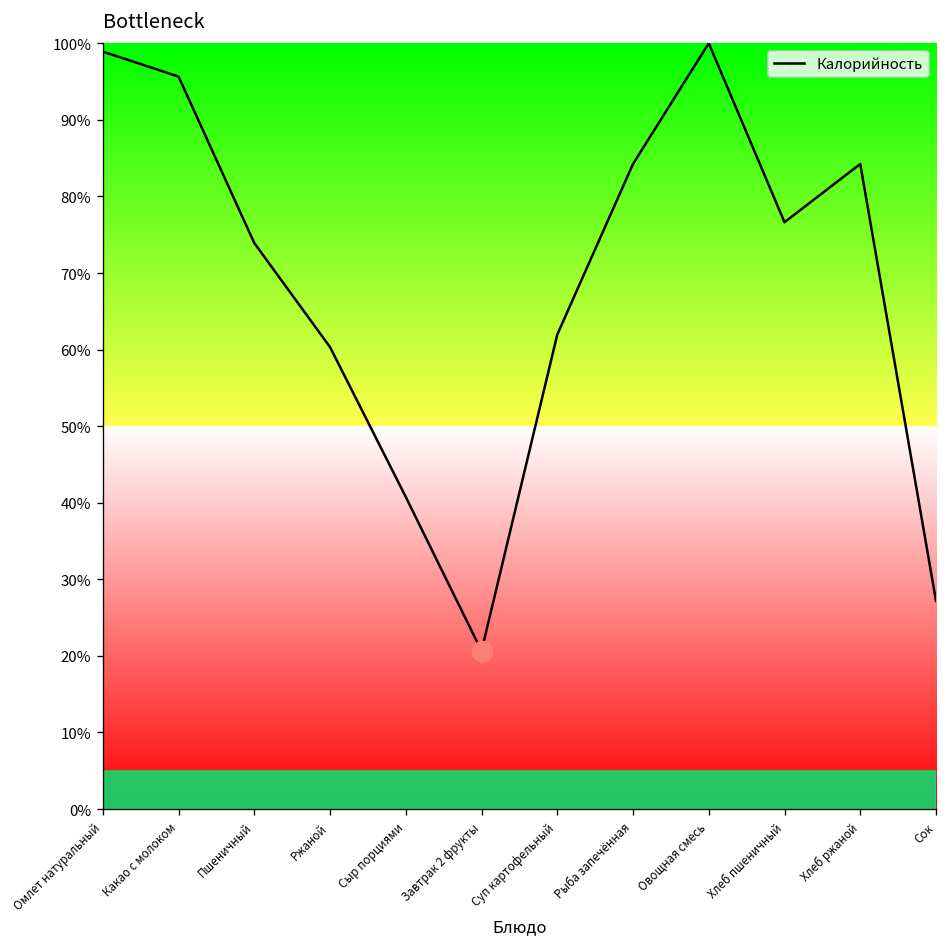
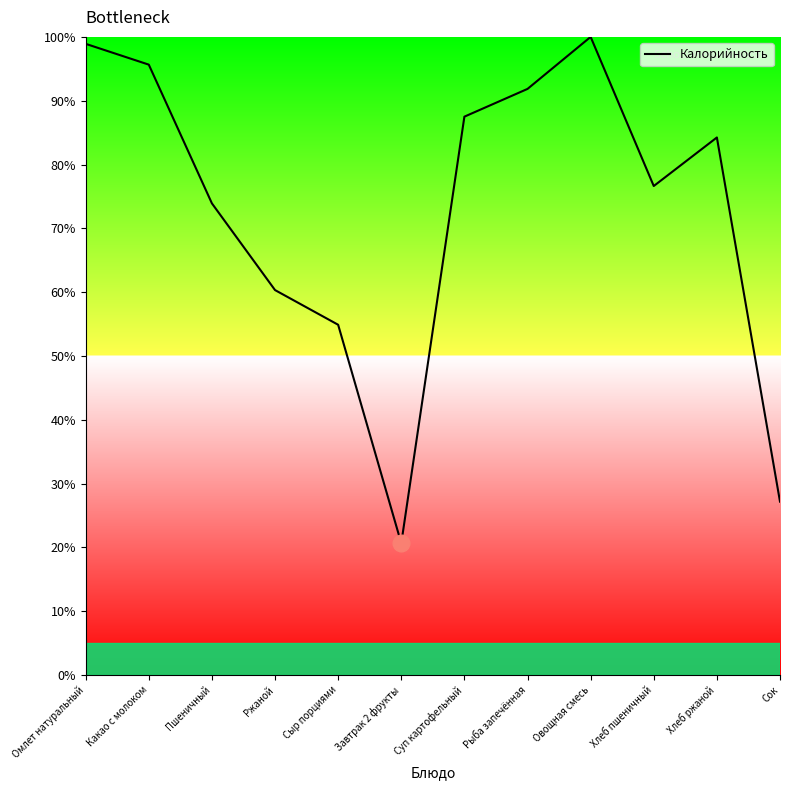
  {
    "Калорийность": {
      "Омлет натуральный": "99%",
      "Какао с молоком": "96%",
      "Пшеничный": "74%",
      "Ржаной": "60%",
-     "Сыр порциями": "41%",
-     "Суп картофельный": "62%",
-     "Рыба запечённая": "84%",
+     "Сыр порциями": "55%",
+     "Суп картофельный": "88%",
+     "Рыба запечённая": "92%",
      "Овощная смесь": "100%",
      "Хлеб пшеничный": "77%",
      "Хлеб ржаной": "84%",
      "Сок": "27%"
    }
  }
